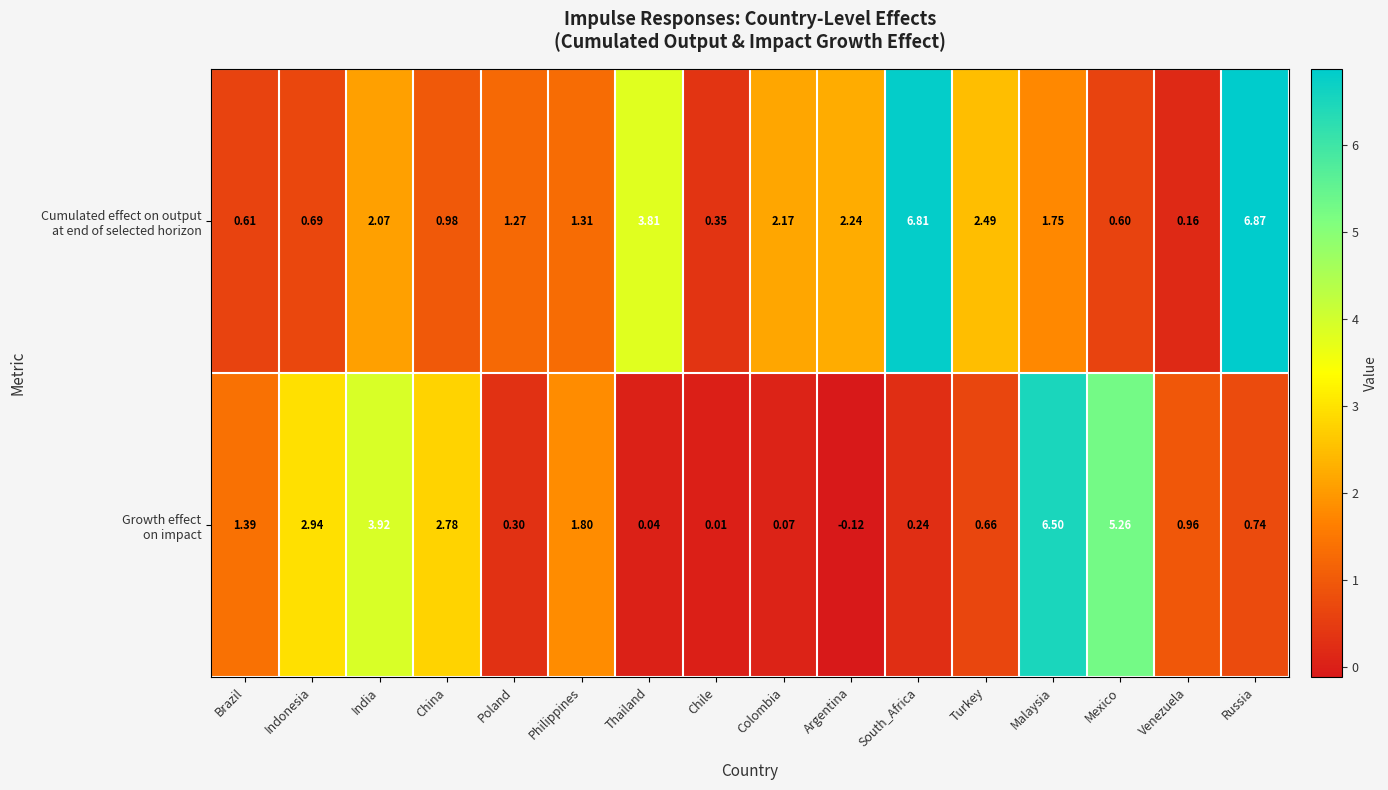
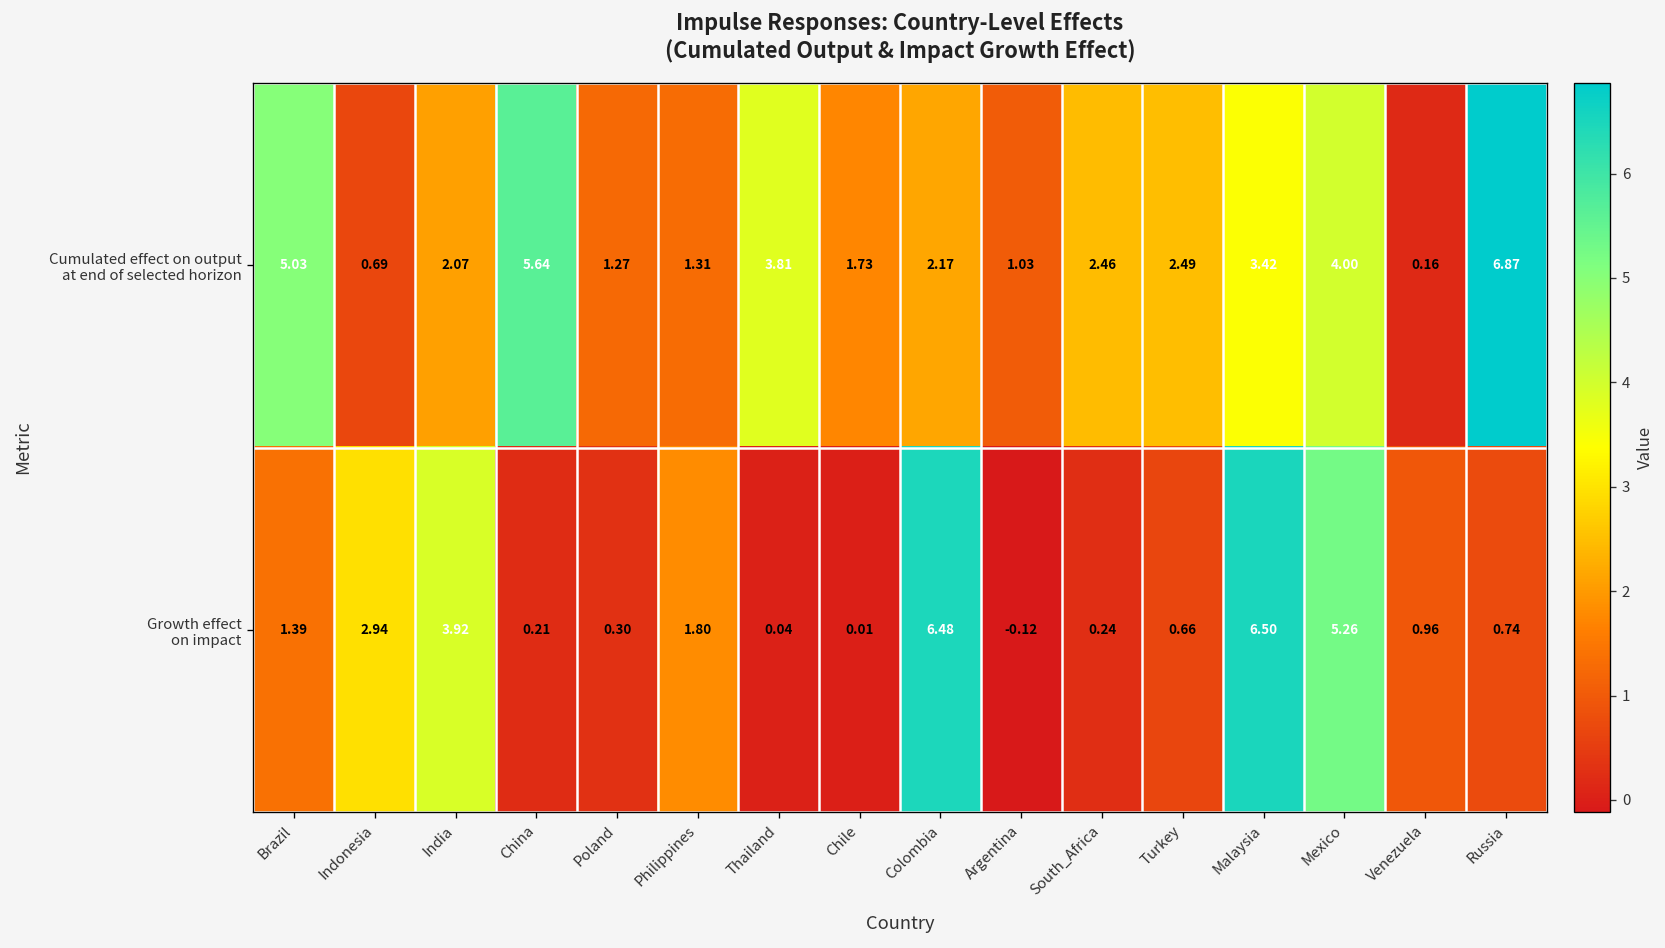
  {
    "Cumulated effect on output at end of selected horizon": {
-     "Brazil": 0.61,
+     "Brazil": 5.03,
      "Indonesia": 0.69,
      "India": 2.07,
-     "China": 0.98,
+     "China": 5.64,
      "Poland": 1.27,
      "Philippines": 1.31,
      "Thailand": 3.81,
-     "Chile": 0.35,
+     "Chile": 1.73,
      "Colombia": 2.17,
-     "Argentina": 2.24,
-     "South_Africa": 6.81,
+     "Argentina": 1.03,
+     "South_Africa": 2.46,
      "Turkey": 2.49,
-     "Malaysia": 1.75,
-     "Mexico": 0.60,
+     "Malaysia": 3.42,
+     "Mexico": 4.00,
      "Venezuela": 0.16,
      "Russia": 6.87
    },
    "Growth effect on impact": {
      "Brazil": 1.39,
      "Indonesia": 2.94,
      "India": 3.92,
-     "China": 2.78,
+     "China": 0.21,
      "Poland": 0.30,
      "Philippines": 1.80,
      "Thailand": 0.04,
      "Chile": 0.01,
-     "Colombia": 0.07,
+     "Colombia": 6.48,
      "Argentina": -0.12,
      "South_Africa": 0.24,
      "Turkey": 0.66,
      "Malaysia": 6.50,
      "Mexico": 5.26,
      "Venezuela": 0.96,
      "Russia": 0.74
    }
  }
